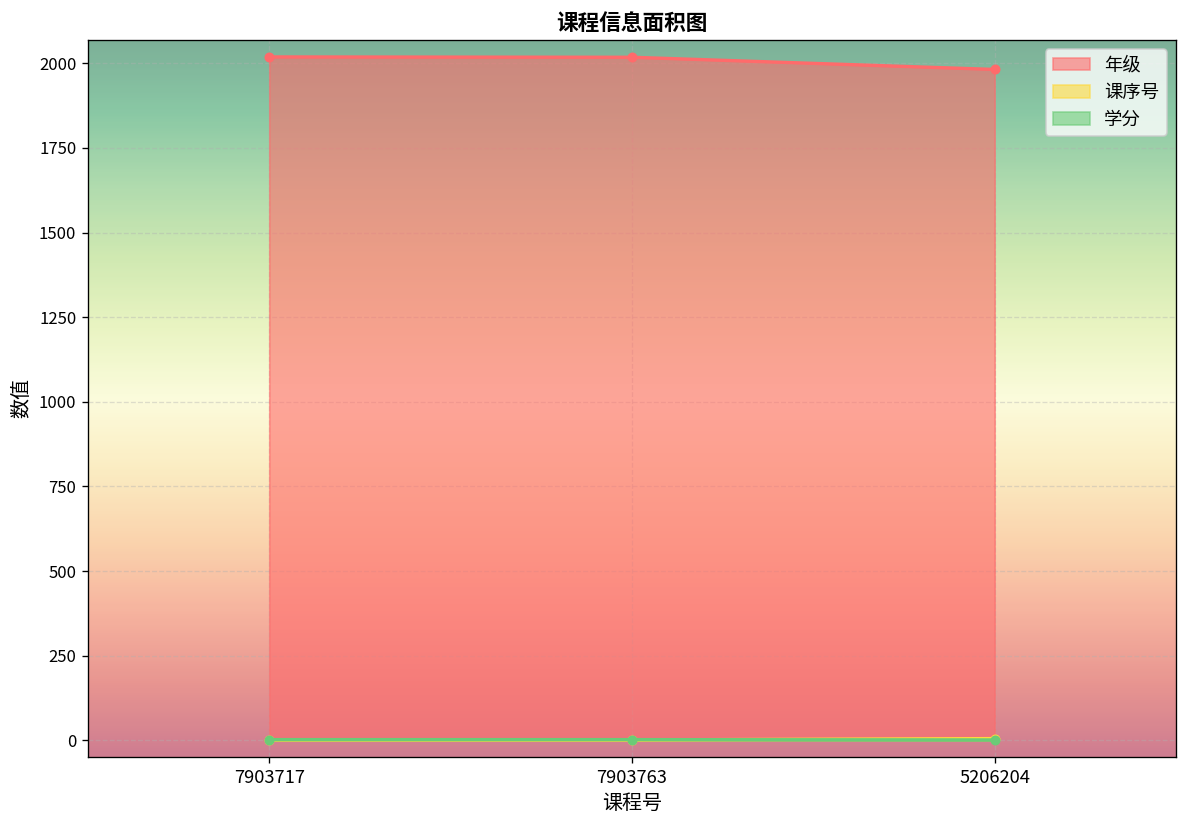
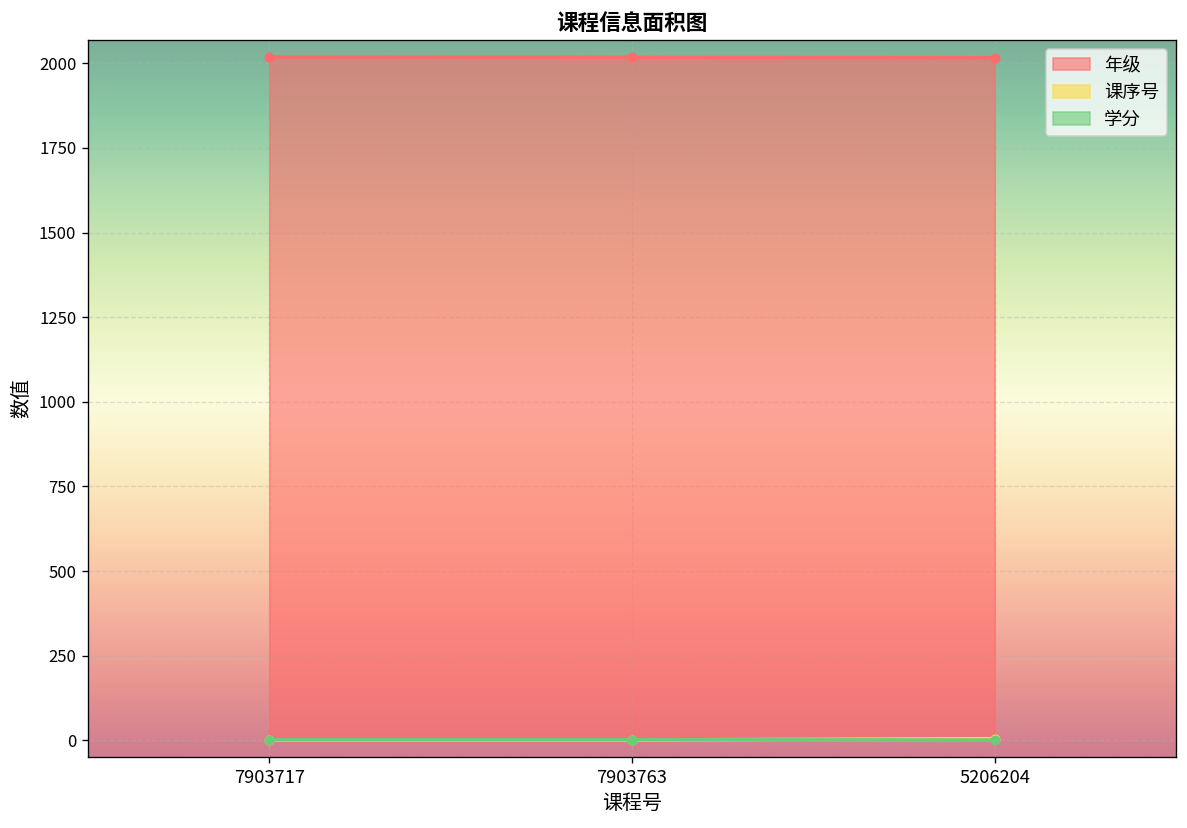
  {
    "年级": {
      "7903717": 2020,
      "7903763": 2020,
-     "5206204": 1980
+     "5206204": 2020
    }
  }
